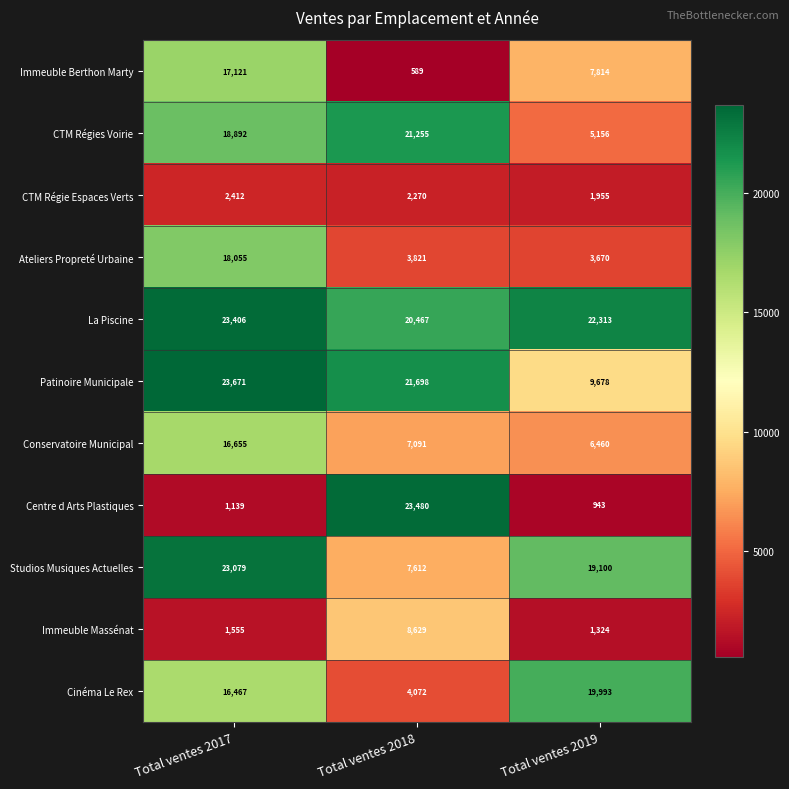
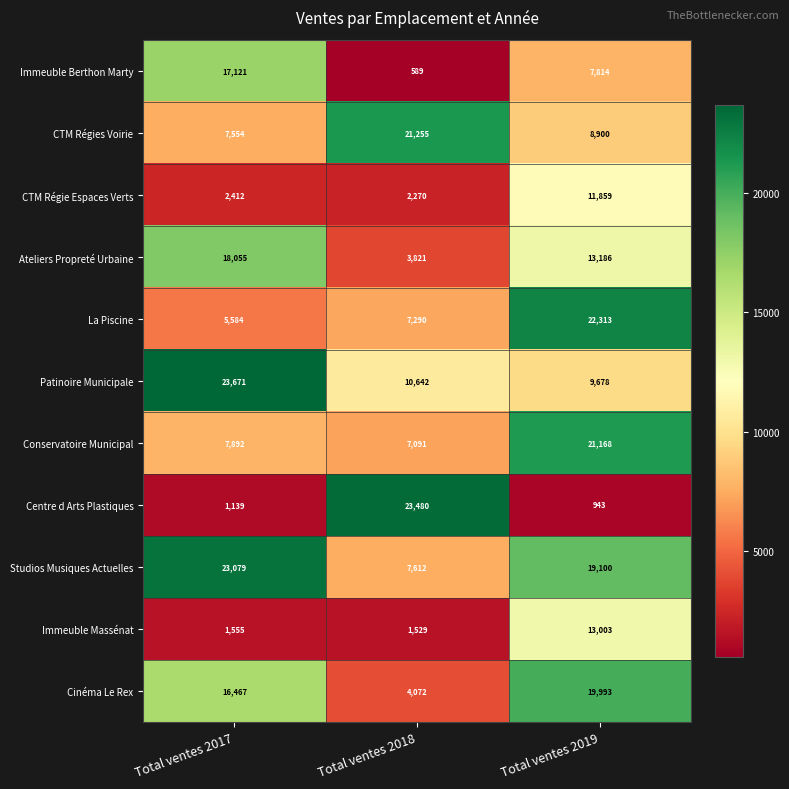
  {
    "Immeuble Berthon Marty": {
      "Total ventes 2017": "17,121",
      "Total ventes 2018": "589",
      "Total ventes 2019": "7,814"
    },
    "CTM Régies Voirie": {
-     "Total ventes 2017": "18,892",
+     "Total ventes 2017": "7,554",
      "Total ventes 2018": "21,255",
-     "Total ventes 2019": "5,156"
+     "Total ventes 2019": "8,900"
    },
    "CTM Régie Espaces Verts": {
      "Total ventes 2017": "2,412",
      "Total ventes 2018": "2,270",
-     "Total ventes 2019": "1,955"
+     "Total ventes 2019": "11,859"
    },
    "Ateliers Propreté Urbaine": {
      "Total ventes 2017": "18,055",
      "Total ventes 2018": "3,821",
-     "Total ventes 2019": "3,670"
+     "Total ventes 2019": "13,186"
    },
    "La Piscine": {
-     "Total ventes 2017": "23,406",
-     "Total ventes 2018": "20,467",
+     "Total ventes 2017": "5,584",
+     "Total ventes 2018": "7,290",
      "Total ventes 2019": "22,313"
    },
    "Patinoire Municipale": {
      "Total ventes 2017": "23,671",
-     "Total ventes 2018": "21,698",
+     "Total ventes 2018": "10,642",
      "Total ventes 2019": "9,678"
    },
    "Conservatoire Municipal": {
-     "Total ventes 2017": "16,655",
+     "Total ventes 2017": "7,892",
      "Total ventes 2018": "7,091",
-     "Total ventes 2019": "6,460"
+     "Total ventes 2019": "21,168"
    },
    "Centre d Arts Plastiques": {
      "Total ventes 2017": "1,139",
      "Total ventes 2018": "23,480",
      "Total ventes 2019": "943"
    },
    "Studios Musiques Actuelles": {
      "Total ventes 2017": "23,079",
      "Total ventes 2018": "7,612",
      "Total ventes 2019": "19,100"
    },
    "Immeuble Massénat": {
      "Total ventes 2017": "1,555",
-     "Total ventes 2018": "8,629",
-     "Total ventes 2019": "1,324"
+     "Total ventes 2018": "1,529",
+     "Total ventes 2019": "13,003"
    },
    "Cinéma Le Rex": {
      "Total ventes 2017": "16,467",
      "Total ventes 2018": "4,072",
      "Total ventes 2019": "19,993"
    }
  }
